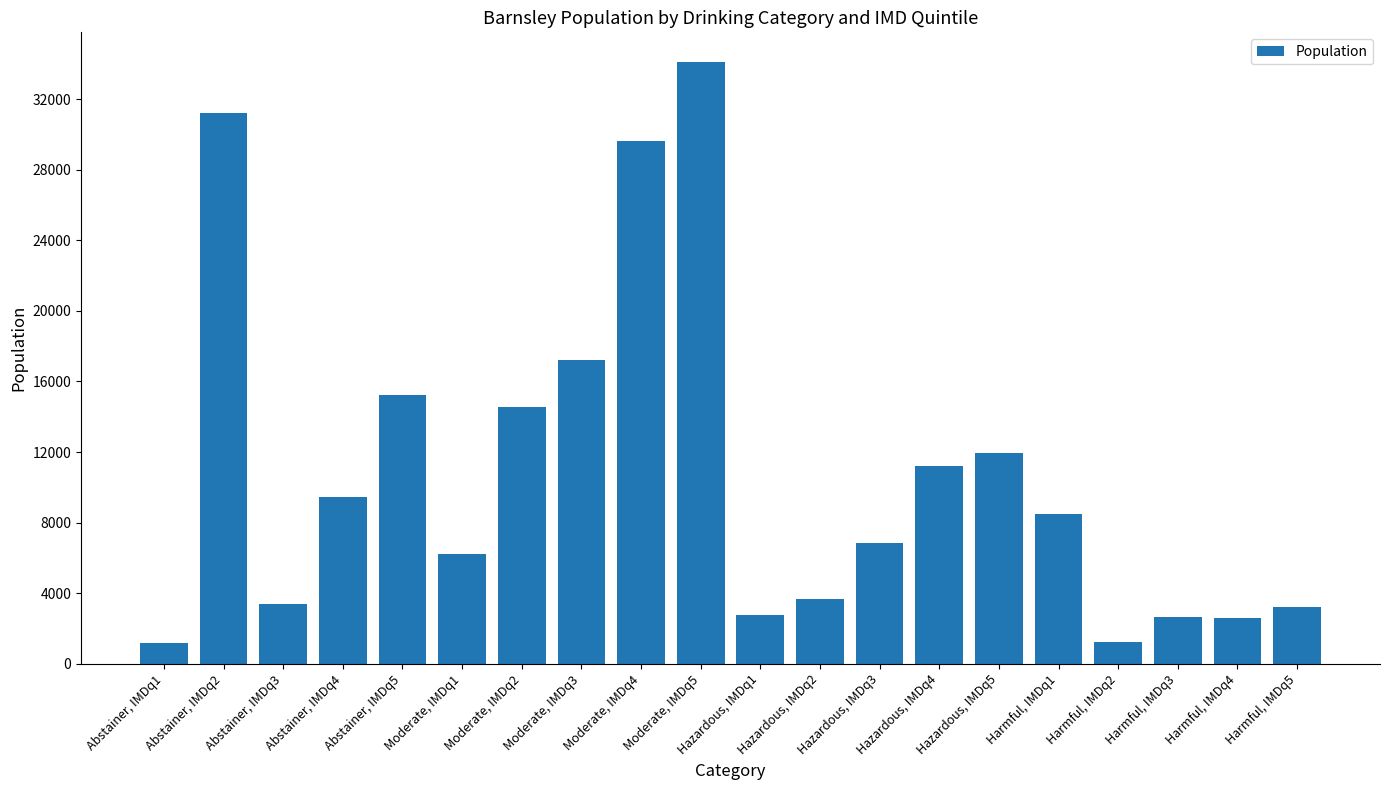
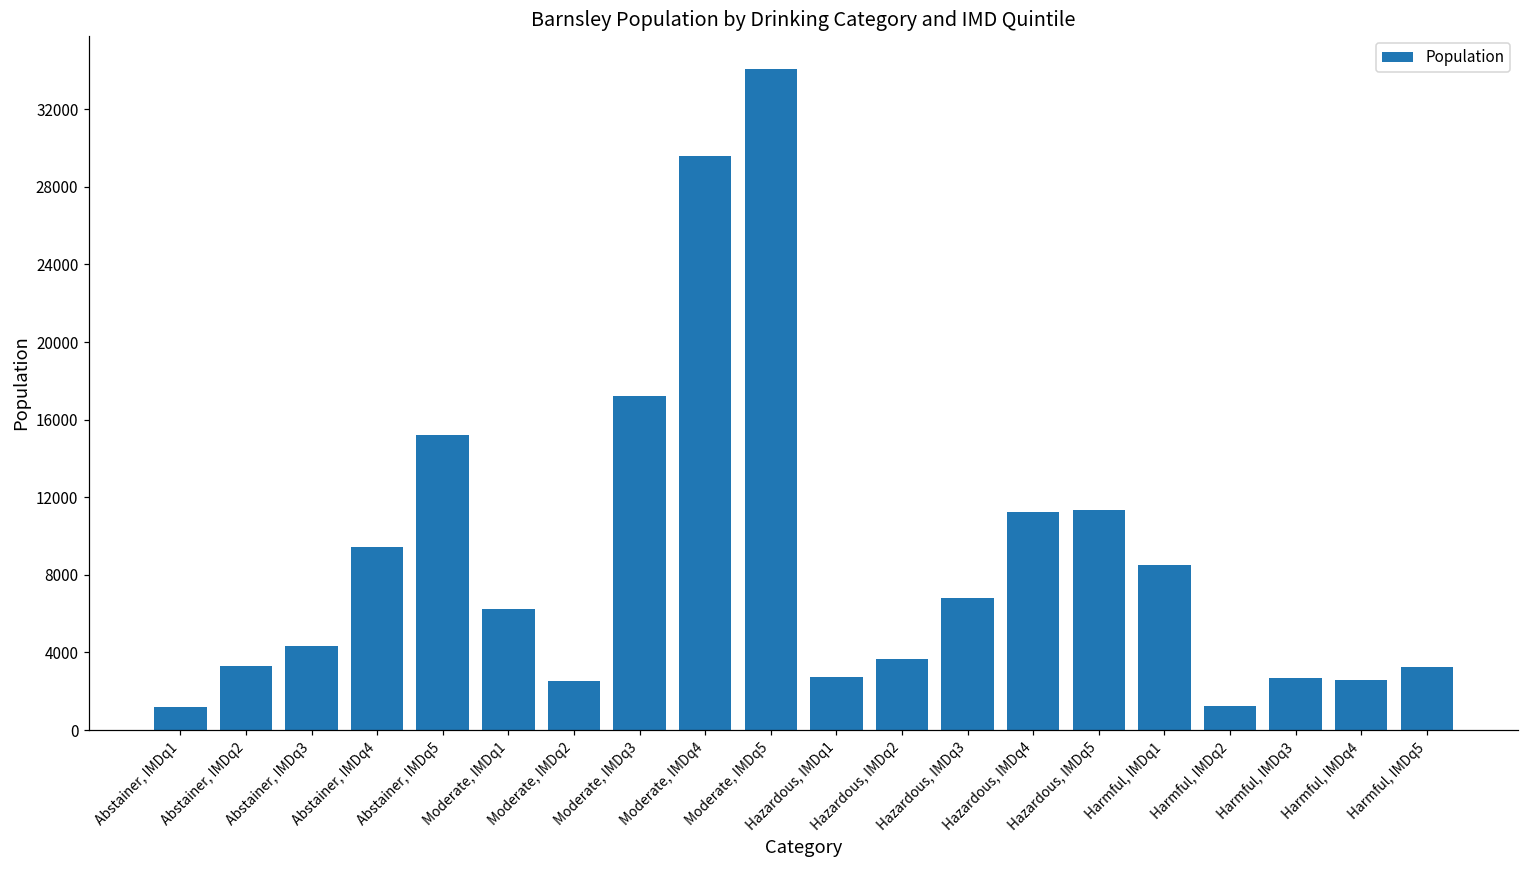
  {
    "Abstainer, IMDq1": 1200,
-   "Abstainer, IMDq2": 31200,
-   "Abstainer, IMDq3": 3400,
+   "Abstainer, IMDq2": 3300,
+   "Abstainer, IMDq3": 4300,
    "Abstainer, IMDq4": 9500,
    "Abstainer, IMDq5": 15200,
    "Moderate, IMDq1": 6200,
-   "Moderate, IMDq2": 14500,
+   "Moderate, IMDq2": 2500,
    "Moderate, IMDq3": 17200,
    "Moderate, IMDq4": 29600,
    "Moderate, IMDq5": 34100,
    "Hazardous, IMDq1": 2700,
    "Hazardous, IMDq2": 3700,
    "Hazardous, IMDq3": 6800,
    "Hazardous, IMDq4": 11200,
-   "Hazardous, IMDq5": 12000,
+   "Hazardous, IMDq5": 11300,
    "Harmful, IMDq1": 8500,
    "Harmful, IMDq2": 1300,
    "Harmful, IMDq3": 2700,
    "Harmful, IMDq4": 2600,
    "Harmful, IMDq5": 3200
  }
